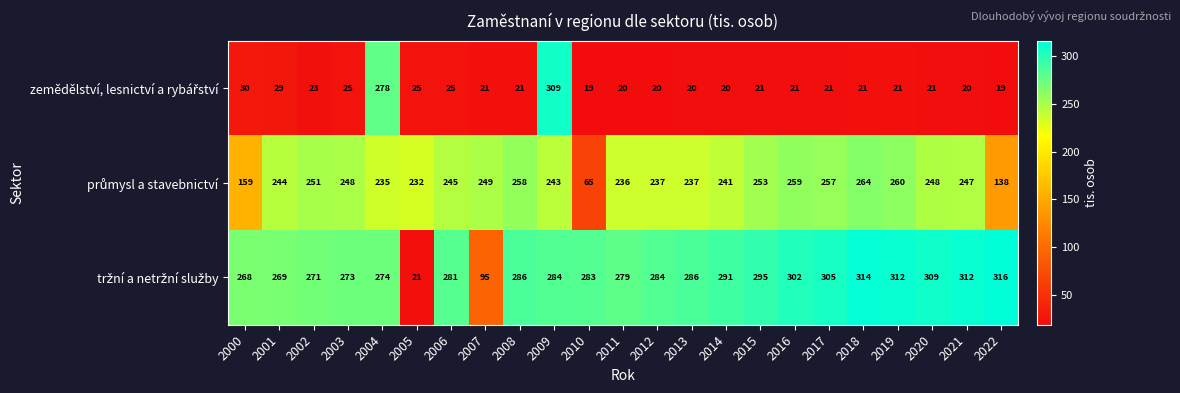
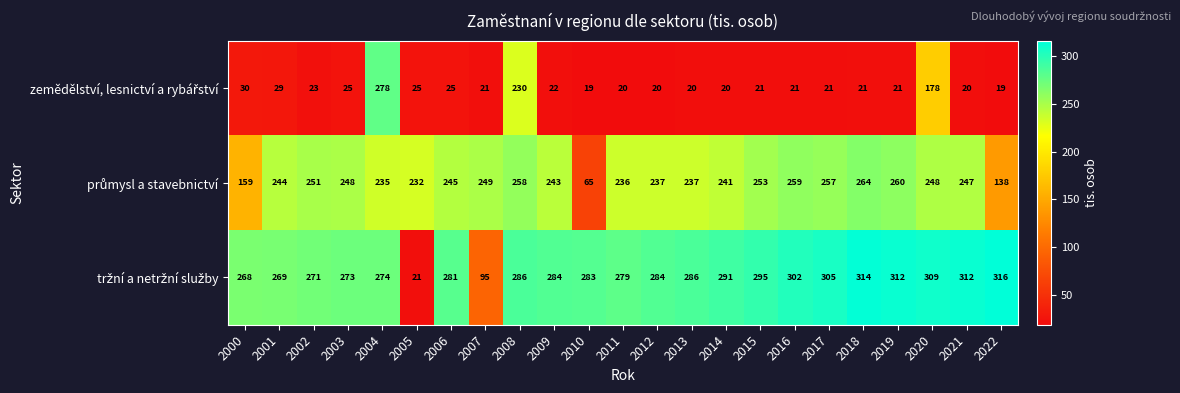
  {
    "zemědělství, lesnictví a rybářství": {
      "2000": 30,
      "2001": 29,
      "2002": 23,
      "2003": 25,
      "2004": 278,
      "2005": 25,
      "2006": 25,
      "2007": 21,
-     "2008": 21,
-     "2009": 309,
+     "2008": 230,
+     "2009": 22,
      "2010": 19,
      "2011": 20,
      "2012": 20,
      "2013": 20,
      "2014": 20,
      "2015": 21,
      "2016": 21,
      "2017": 21,
      "2018": 21,
      "2019": 21,
-     "2020": 21,
+     "2020": 178,
      "2021": 20,
      "2022": 19
    },
    "průmysl a stavebnictví": {
      "2000": 159,
      "2001": 244,
      "2002": 251,
      "2003": 248,
      "2004": 235,
      "2005": 232,
      "2006": 245,
      "2007": 249,
      "2008": 258,
      "2009": 243,
      "2010": 65,
      "2011": 236,
      "2012": 237,
      "2013": 237,
      "2014": 241,
      "2015": 253,
      "2016": 259,
      "2017": 257,
      "2018": 264,
      "2019": 260,
      "2020": 248,
      "2021": 247,
      "2022": 138
    },
    "tržní a netržní služby": {
      "2000": 268,
      "2001": 269,
      "2002": 271,
      "2003": 273,
      "2004": 274,
      "2005": 21,
      "2006": 281,
      "2007": 95,
      "2008": 286,
      "2009": 284,
      "2010": 283,
      "2011": 279,
      "2012": 284,
      "2013": 286,
      "2014": 291,
      "2015": 295,
      "2016": 302,
      "2017": 305,
      "2018": 314,
      "2019": 312,
      "2020": 309,
      "2021": 312,
      "2022": 316
    }
  }
